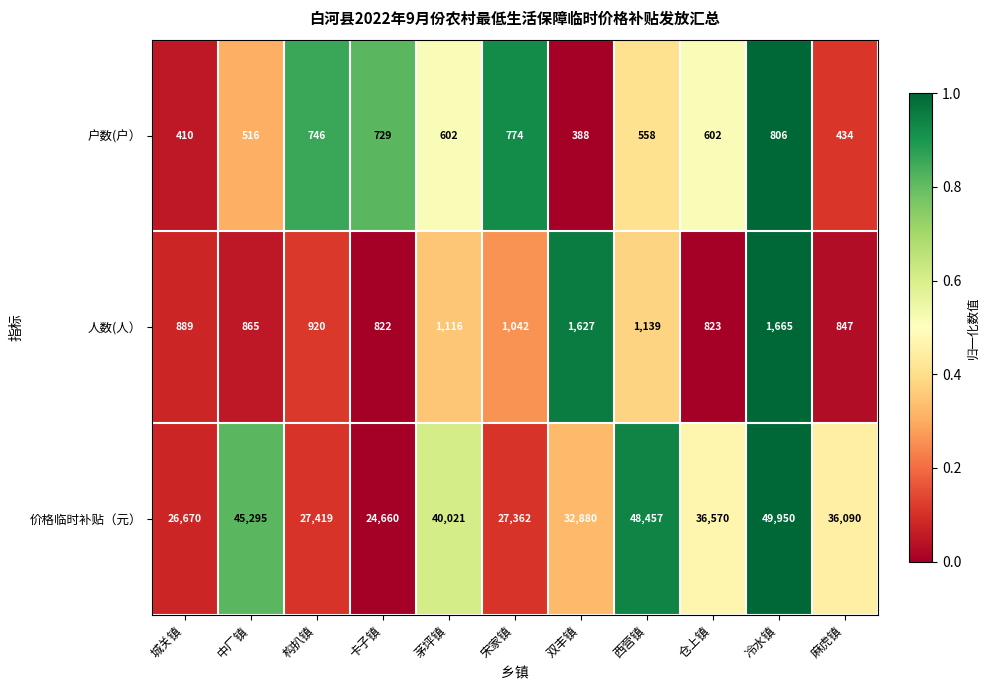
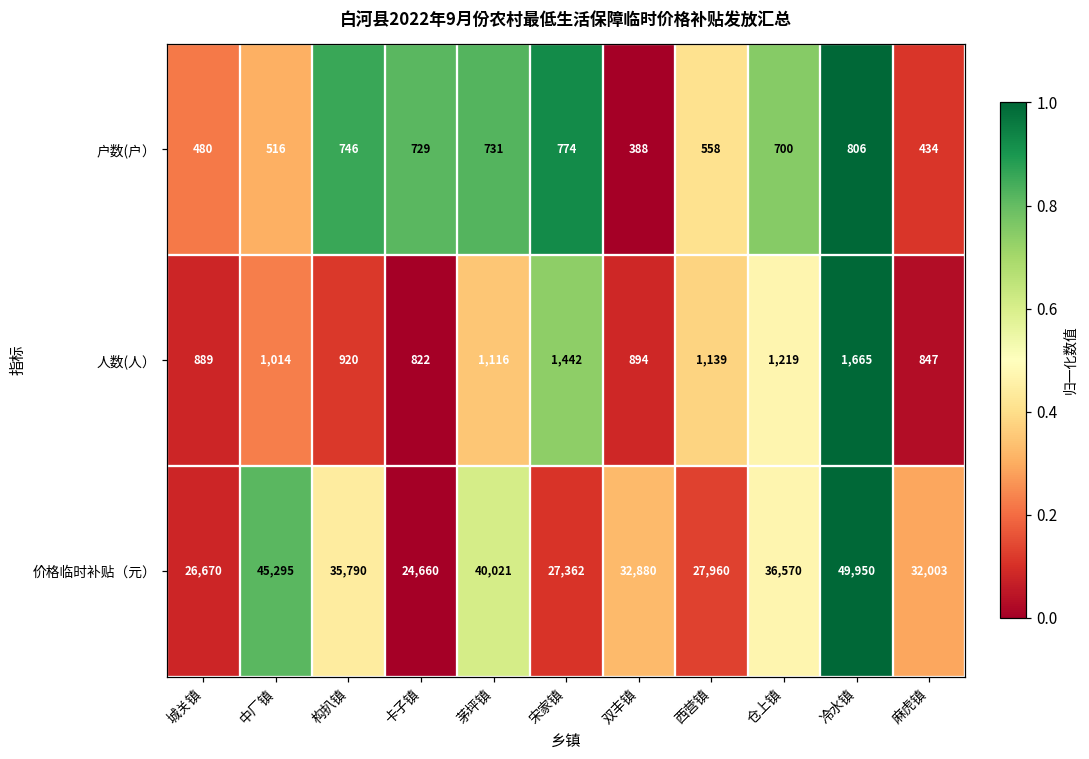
  {
    "户数(户）": {
-     "城关镇": "410",
+     "城关镇": "480",
      "中厂镇": "516",
      "构扒镇": "746",
      "卡子镇": "729",
-     "茅坪镇": "602",
+     "茅坪镇": "731",
      "宋家镇": "774",
      "双丰镇": "388",
      "西营镇": "558",
-     "仓上镇": "602",
+     "仓上镇": "700",
      "冷水镇": "806",
      "麻虎镇": "434"
    },
    "人数(人）": {
      "城关镇": "889",
-     "中厂镇": "865",
+     "中厂镇": "1,014",
      "构扒镇": "920",
      "卡子镇": "822",
      "茅坪镇": "1,116",
-     "宋家镇": "1,042",
-     "双丰镇": "1,627",
+     "宋家镇": "1,442",
+     "双丰镇": "894",
      "西营镇": "1,139",
-     "仓上镇": "823",
+     "仓上镇": "1,219",
      "冷水镇": "1,665",
      "麻虎镇": "847"
    },
    "价格临时补贴（元）": {
      "城关镇": "26,670",
      "中厂镇": "45,295",
-     "构扒镇": "27,419",
+     "构扒镇": "35,790",
      "卡子镇": "24,660",
      "茅坪镇": "40,021",
      "宋家镇": "27,362",
      "双丰镇": "32,880",
-     "西营镇": "48,457",
+     "西营镇": "27,960",
      "仓上镇": "36,570",
      "冷水镇": "49,950",
-     "麻虎镇": "36,090"
+     "麻虎镇": "32,003"
    }
  }
